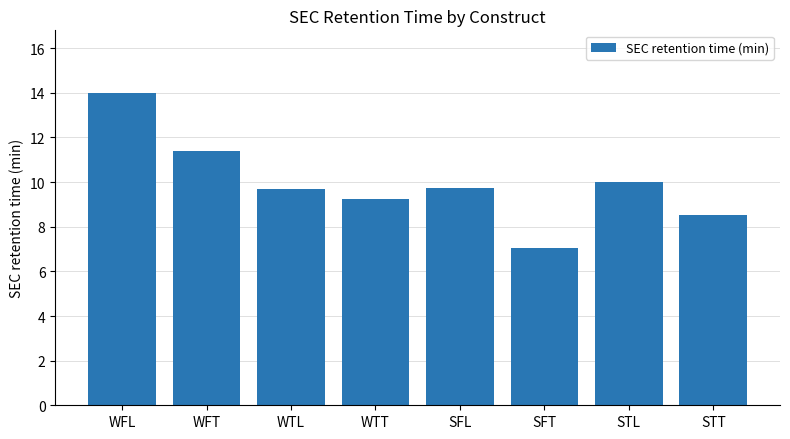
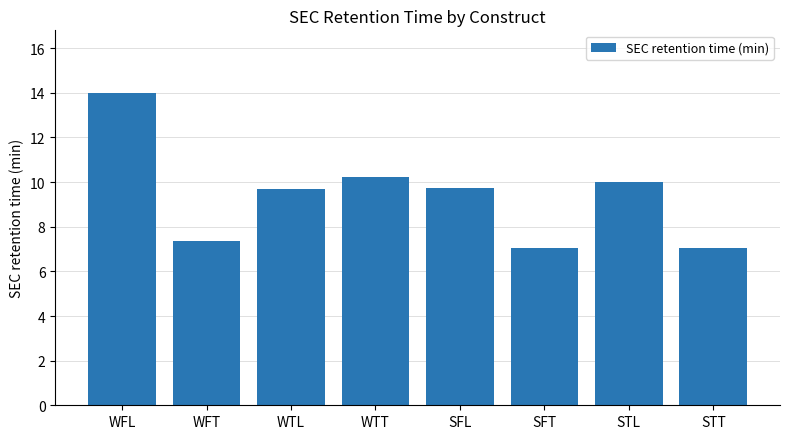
  {
    "WFL": 14.0,
-   "WFT": 11.4,
+   "WFT": 7.4,
    "WTL": 9.7,
-   "WTT": 9.2,
+   "WTT": 10.2,
    "SFL": 9.7,
    "SFT": 7.0,
    "STL": 10.0,
-   "STT": 8.5
+   "STT": 7.1
  }
